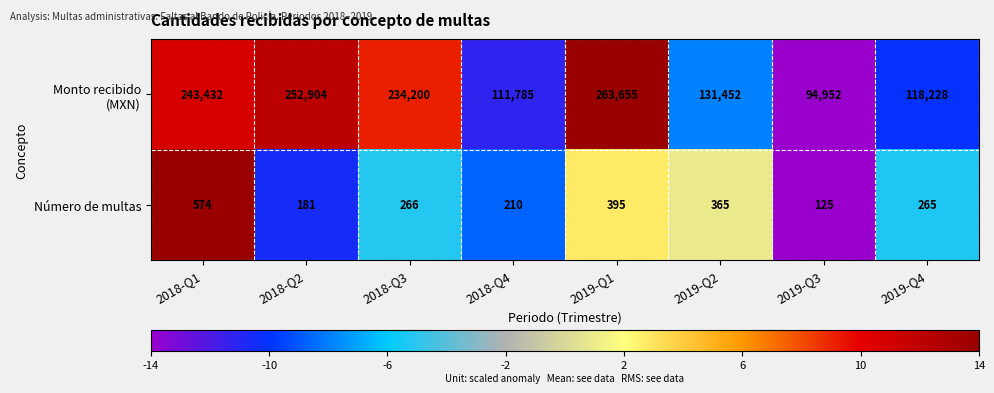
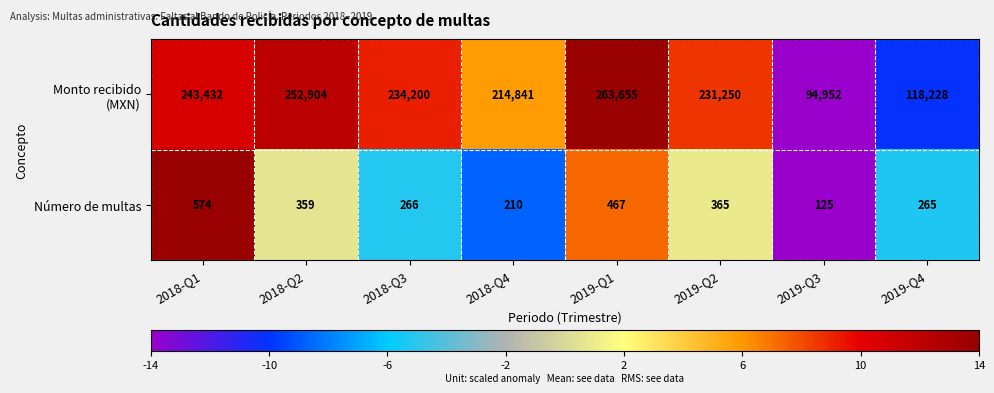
  {
    "Monto recibido (MXN)": {
      "2018-Q1": "243,432",
      "2018-Q2": "252,904",
      "2018-Q3": "234,200",
-     "2018-Q4": "111,785",
+     "2018-Q4": "214,841",
      "2019-Q1": "263,655",
-     "2019-Q2": "131,452",
+     "2019-Q2": "231,250",
      "2019-Q3": "94,952",
      "2019-Q4": "118,228"
    },
    "Número de multas": {
      "2018-Q1": "574",
-     "2018-Q2": "181",
+     "2018-Q2": "359",
      "2018-Q3": "266",
      "2018-Q4": "210",
-     "2019-Q1": "395",
+     "2019-Q1": "467",
      "2019-Q2": "365",
      "2019-Q3": "125",
      "2019-Q4": "265"
    }
  }
